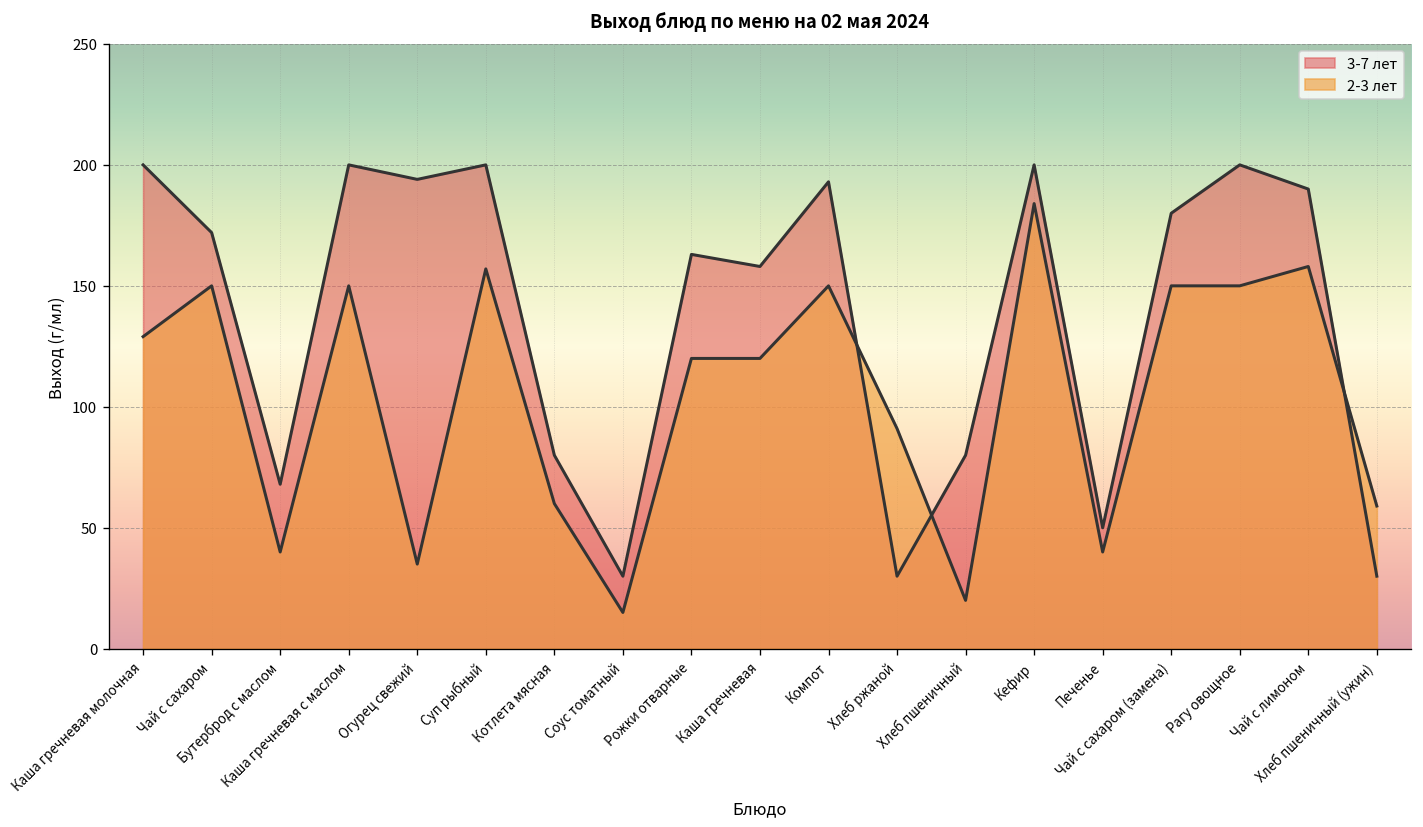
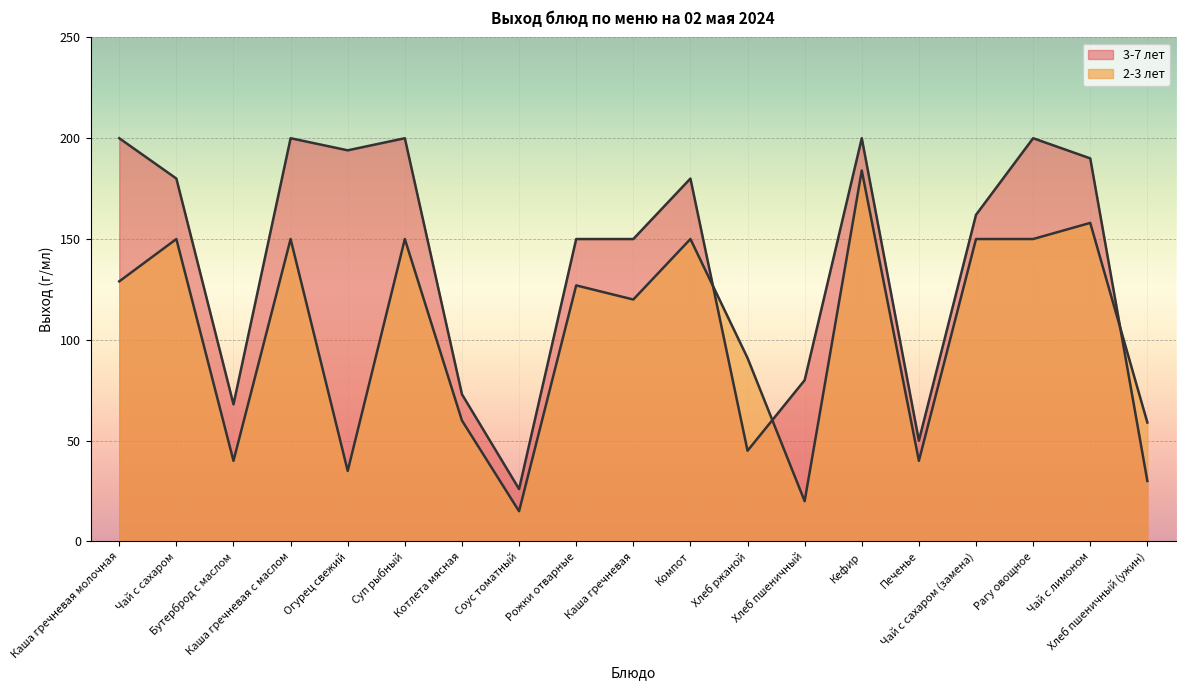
  {
    "3-7 лет": {
      "Каша гречневая молочная": 200,
-     "Чай с сахаром": 172,
+     "Чай с сахаром": 180,
      "Бутерброд с маслом": 68,
      "Каша гречневая с маслом": 200,
      "Огурец свежий": 194,
      "Суп рыбный": 200,
-     "Котлета мясная": 80,
-     "Соус томатный": 30,
-     "Рожки отварные": 163,
-     "Каша гречневая": 158,
-     "Компот": 193,
-     "Хлеб ржаной": 30,
+     "Котлета мясная": 73,
+     "Соус томатный": 26,
+     "Рожки отварные": 150,
+     "Каша гречневая": 150,
+     "Компот": 180,
+     "Хлеб ржаной": 45,
      "Хлеб пшеничный": 80,
      "Кефир": 200,
      "Печенье": 50,
-     "Чай с сахаром (замена)": 180,
+     "Чай с сахаром (замена)": 162,
      "Рагу овощное": 200,
      "Чай с лимоном": 190,
      "Хлеб пшеничный (ужин)": 30
    },
    "2-3 лет": {
      "Каша гречневая молочная": 129,
      "Чай с сахаром": 150,
      "Бутерброд с маслом": 40,
      "Каша гречневая с маслом": 150,
      "Огурец свежий": 35,
-     "Суп рыбный": 157,
+     "Суп рыбный": 150,
      "Котлета мясная": 60,
      "Соус томатный": 15,
-     "Рожки отварные": 120,
+     "Рожки отварные": 127,
      "Каша гречневая": 120,
      "Компот": 150,
      "Хлеб ржаной": 91,
      "Хлеб пшеничный": 20,
      "Кефир": 184,
      "Печенье": 40,
      "Чай с сахаром (замена)": 150,
      "Рагу овощное": 150,
      "Чай с лимоном": 158,
      "Хлеб пшеничный (ужин)": 59
    }
  }
